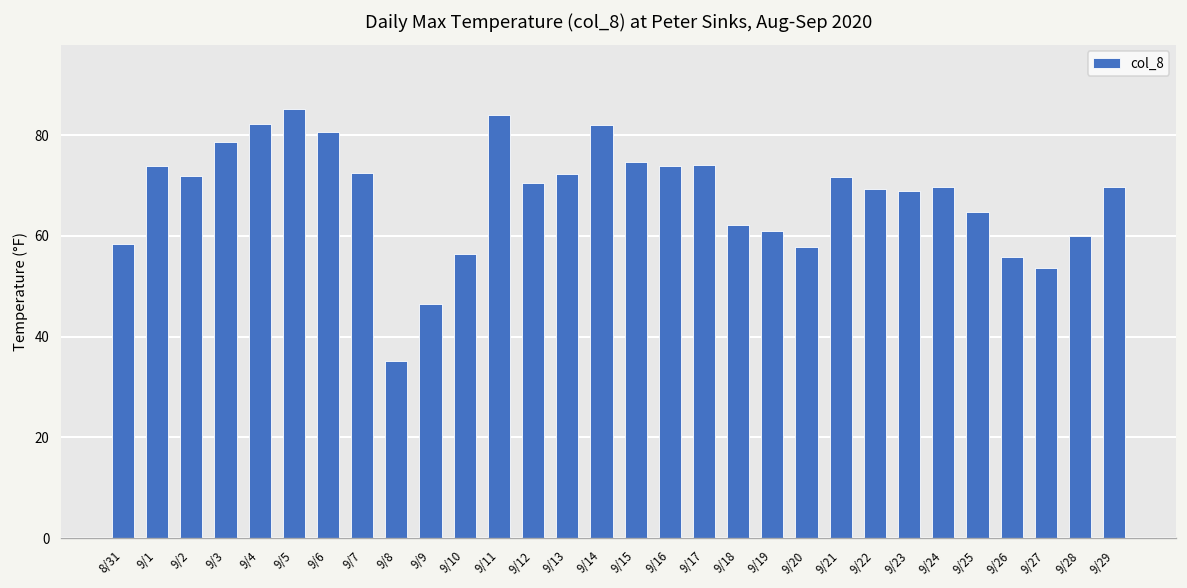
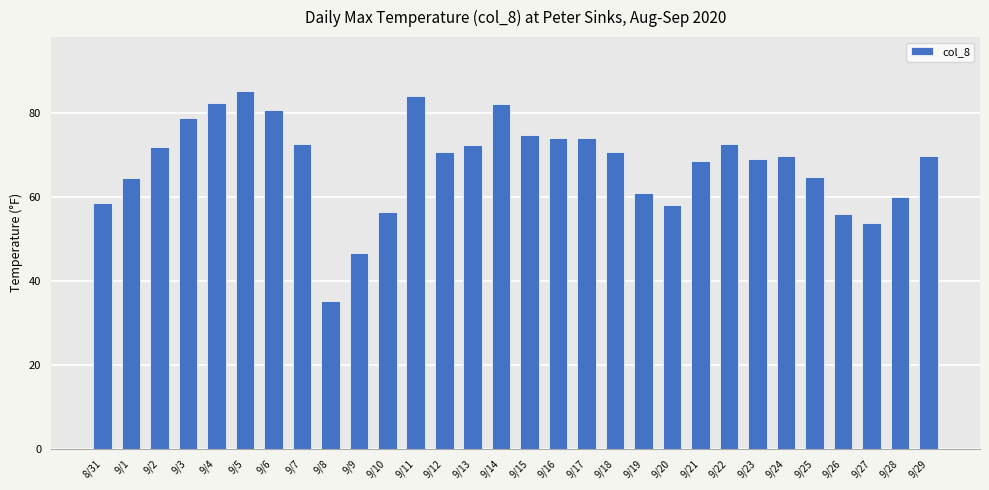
  {
    "8/31": 58,
-   "9/1": 74,
+   "9/1": 64,
    "9/2": 72,
    "9/3": 79,
    "9/4": 82,
    "9/5": 85,
    "9/6": 81,
    "9/7": 72,
    "9/8": 35,
    "9/9": 47,
    "9/10": 56,
    "9/11": 84,
    "9/12": 71,
    "9/13": 72,
    "9/14": 82,
    "9/15": 75,
    "9/16": 74,
    "9/17": 74,
-   "9/18": 62,
+   "9/18": 71,
    "9/19": 61,
    "9/20": 58,
-   "9/21": 72,
-   "9/22": 69,
+   "9/21": 69,
+   "9/22": 72,
    "9/23": 69,
    "9/24": 70,
    "9/25": 65,
    "9/26": 56,
    "9/27": 54,
    "9/28": 60,
    "9/29": 70
  }
